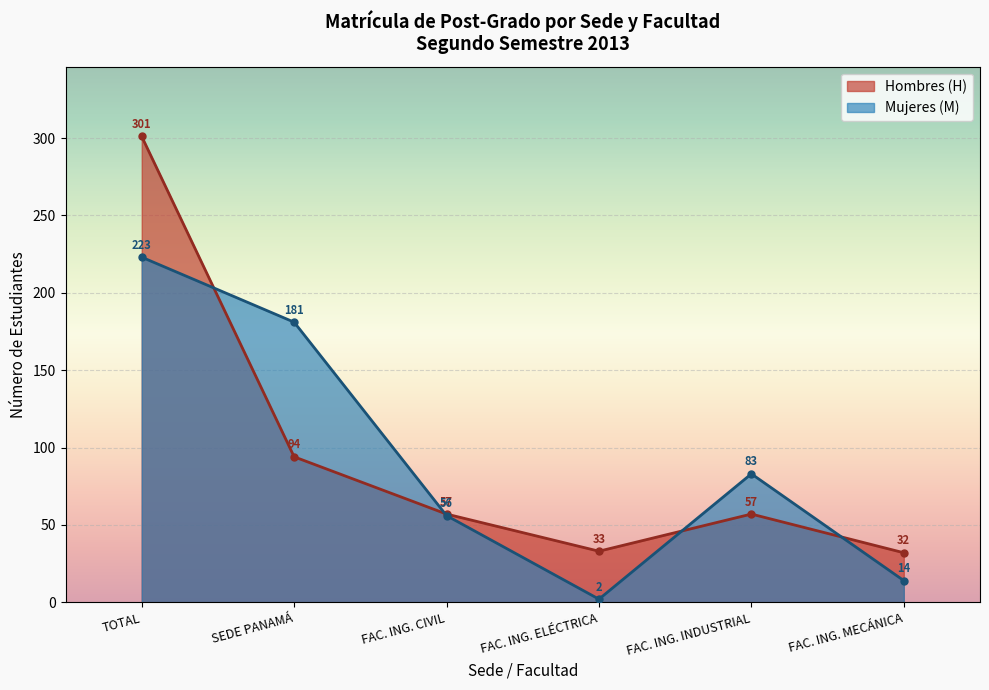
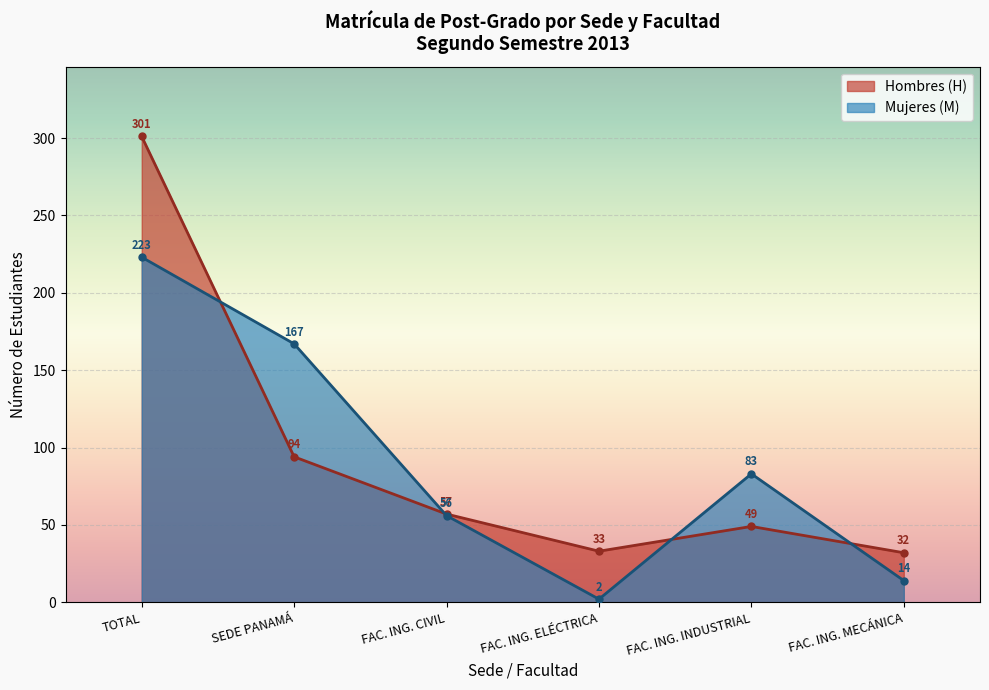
  {
    "Hombres (H)": {
      "TOTAL": 301,
      "SEDE PANAMÁ": 94,
      "FAC. ING. ELÉCTRICA": 33,
-     "FAC. ING. INDUSTRIAL": 57,
+     "FAC. ING. INDUSTRIAL": 49,
      "FAC. ING. MECÁNICA": 32
    },
    "Mujeres (M)": {
      "TOTAL": 223,
-     "SEDE PANAMÁ": 181,
+     "SEDE PANAMÁ": 167,
      "FAC. ING. ELÉCTRICA": 2,
      "FAC. ING. INDUSTRIAL": 83,
      "FAC. ING. MECÁNICA": 14
    }
  }
